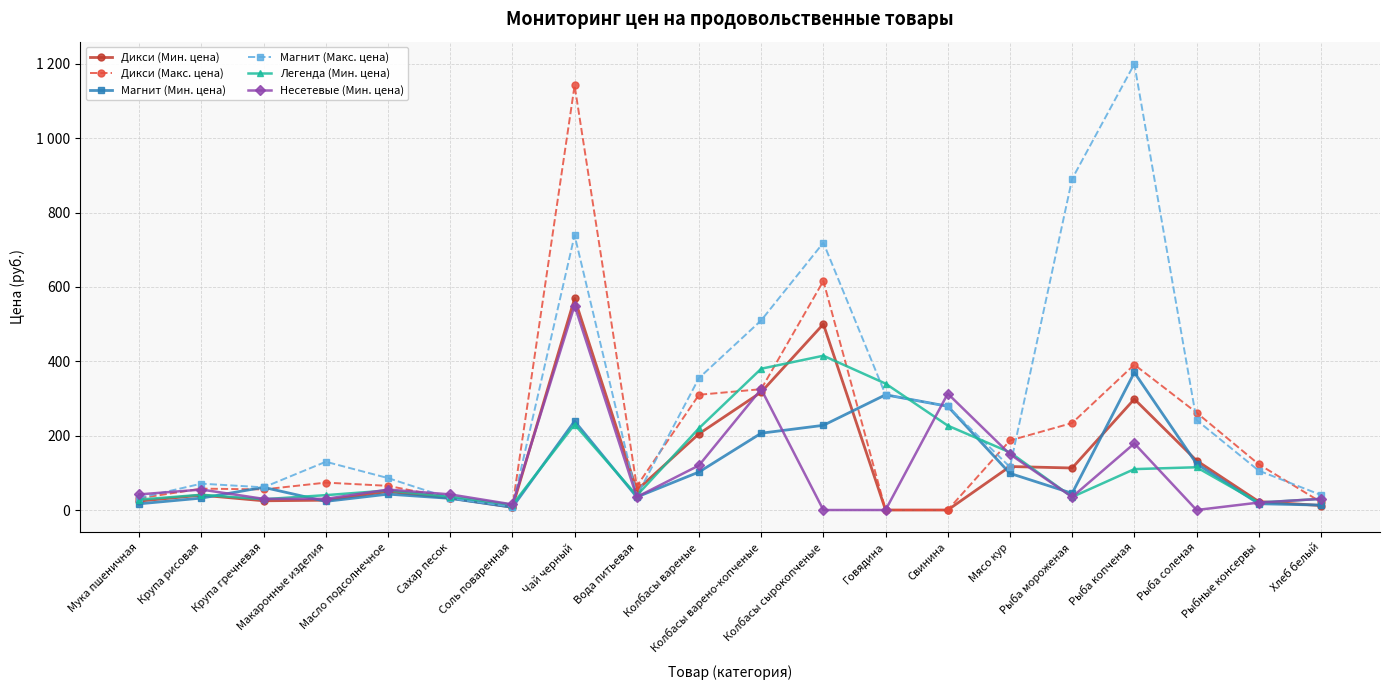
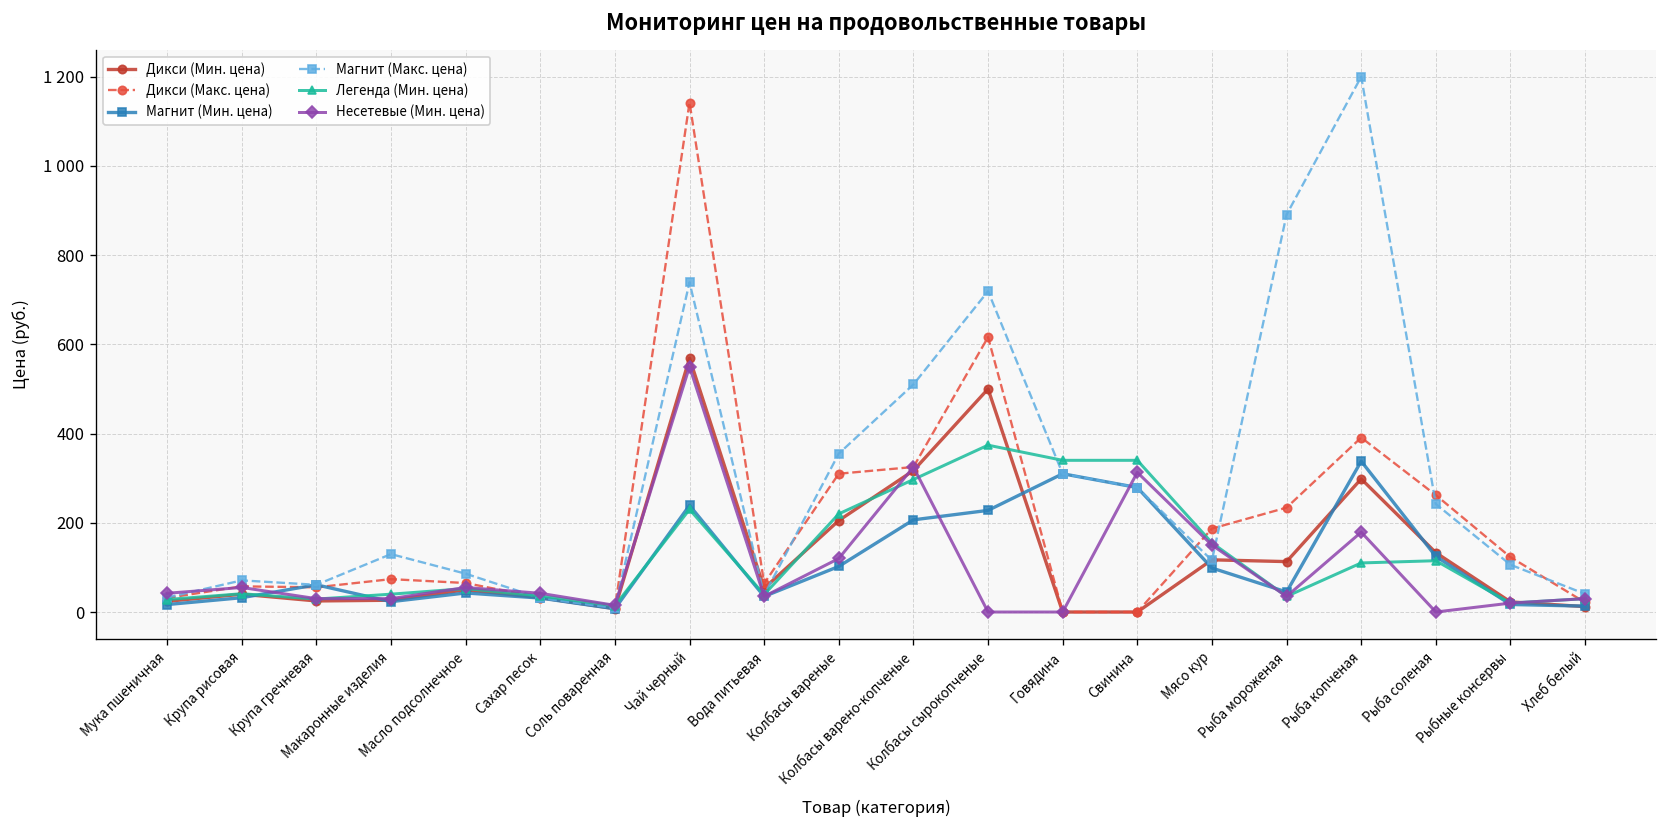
  {
    "Магнит (Мин. цена)": {
      "Мука пшеничная": 20,
      "Крупа рисовая": 30,
      "Масло подсолнечное": 40,
      "Чай черный": 240,
      "Колбасы вареные": 100,
      "Колбасы варено-копченые": 210,
      "Колбасы сырокопченые": 230,
      "Мясо кур": 100,
      "Рыба мороженая": 40,
-     "Рыба копченая": 370,
+     "Рыба копченая": 340,
      "Рыба соленая": 120
    },
    "Магнит (Макс. цена)": {
      "Крупа рисовая": 70,
      "Макаронные изделия": 130,
      "Масло подсолнечное": 90,
      "Чай черный": 740,
      "Колбасы вареные": 360,
      "Колбасы варено-копченые": 510,
      "Колбасы сырокопченые": 720,
      "Рыба мороженая": 890,
      "Рыба копченая": 1200,
      "Рыба соленая": 240,
      "Рыбные консервы": 110,
      "Хлеб белый": 40
    },
    "Легенда (Мин. цена)": {
      "Макаронные изделия": 40,
      "Чай черный": 230,
      "Колбасы вареные": 220,
-     "Колбасы варено-копченые": 380,
-     "Колбасы сырокопченые": 420,
+     "Колбасы варено-копченые": 300,
+     "Колбасы сырокопченые": 370,
      "Говядина": 340,
-     "Свинина": 230,
+     "Свинина": 340,
      "Рыба копченая": 110,
      "Рыба соленая": 120
    },
    "Несетевые (Мин. цена)": {
      "Мука пшеничная": 40,
      "Чай черный": 550,
      "Колбасы вареные": 120,
      "Колбасы сырокопченые": 0,
      "Свинина": 310,
      "Рыба копченая": 180,
      "Рыба соленая": 0
    }
  }
